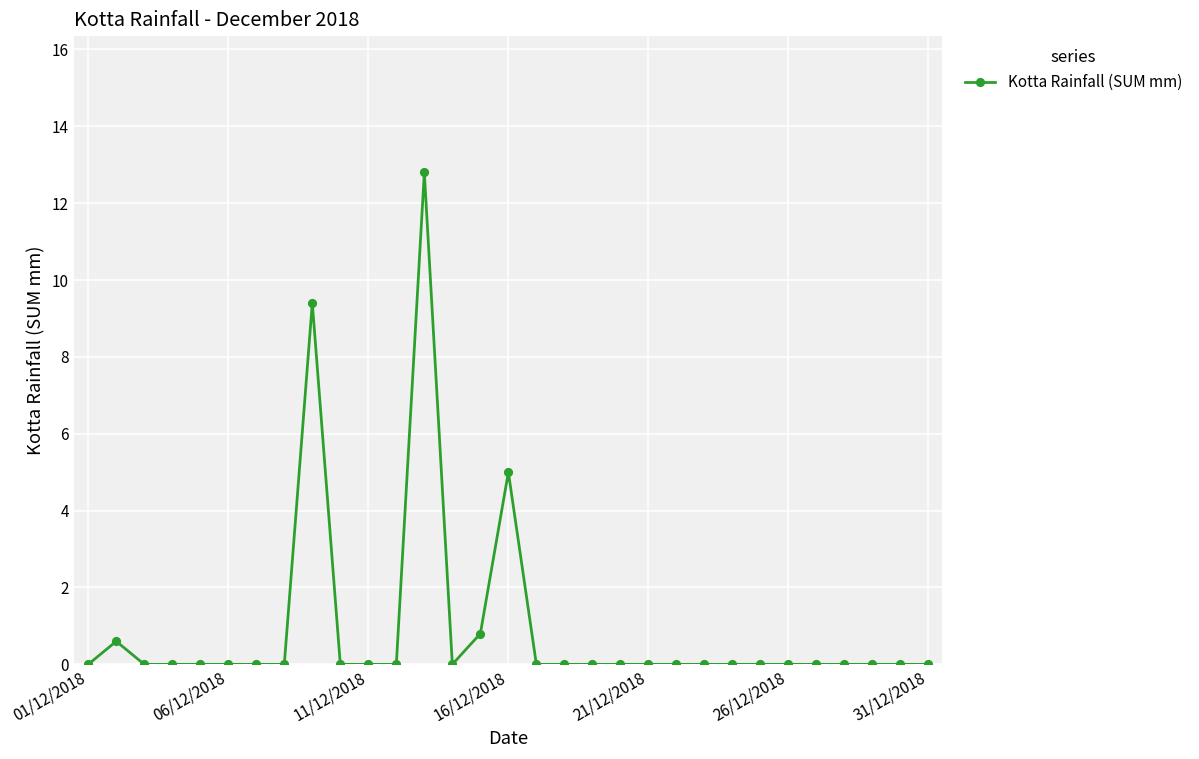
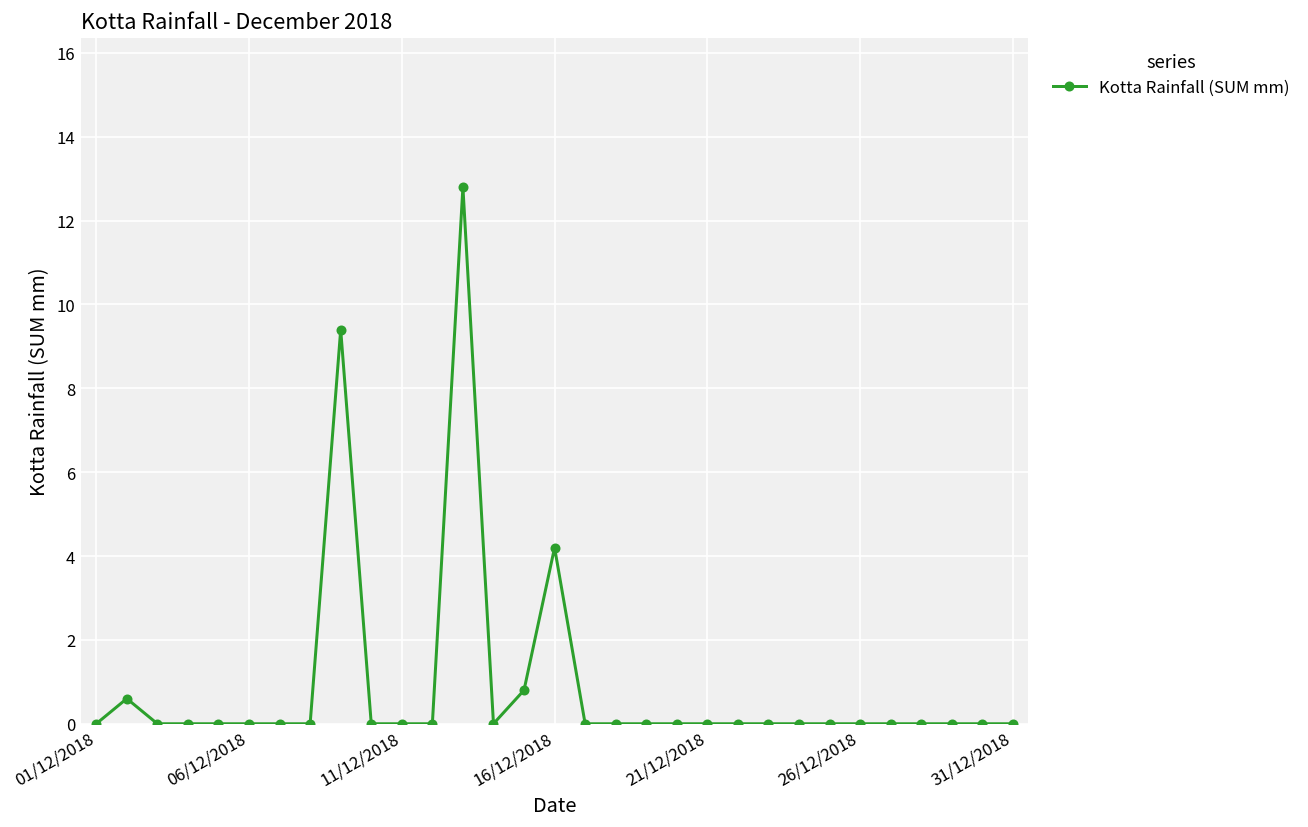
  {
    "01/12/2018": 0.0,
    "06/12/2018": 0.0,
    "11/12/2018": 0.0,
-   "16/12/2018": 5.0,
+   "16/12/2018": 4.2,
    "21/12/2018": 0.0,
    "26/12/2018": 0.0,
    "31/12/2018": 0.0
  }
